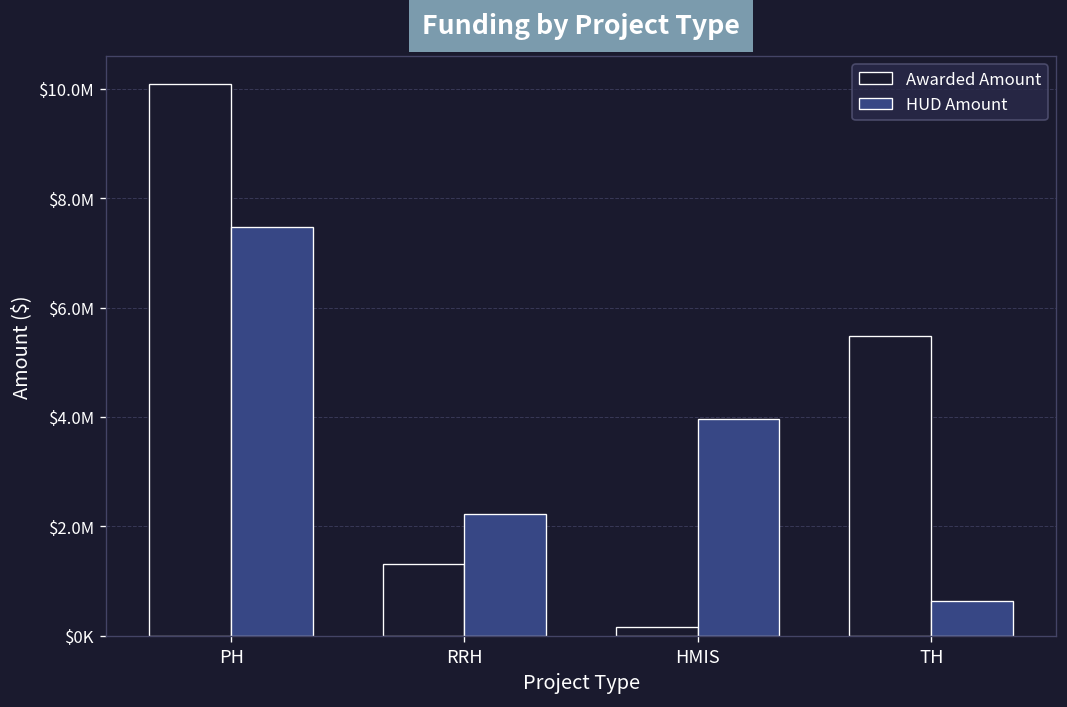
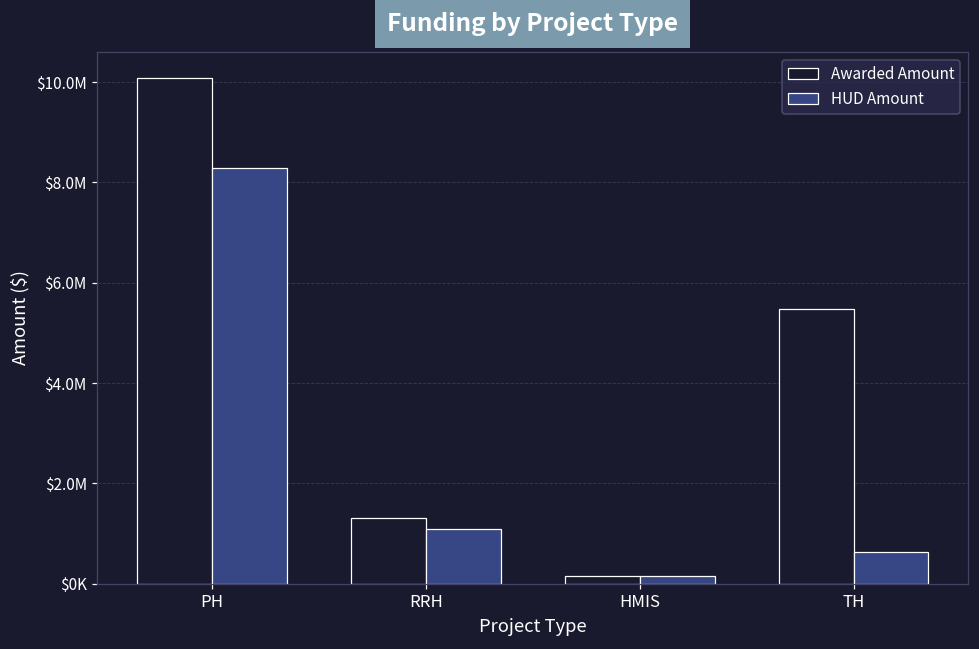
  {
    "Awarded Amount": {
      "PH": "$10100000",
      "RRH": "$1300000",
      "HMIS": "$200000",
      "TH": "$5500000"
    },
    "HUD Amount": {
-     "PH": "$7500000",
-     "RRH": "$2200000",
-     "HMIS": "$4000000",
+     "PH": "$8300000",
+     "RRH": "$1100000",
+     "HMIS": "$100000",
      "TH": "$600000"
    }
  }
